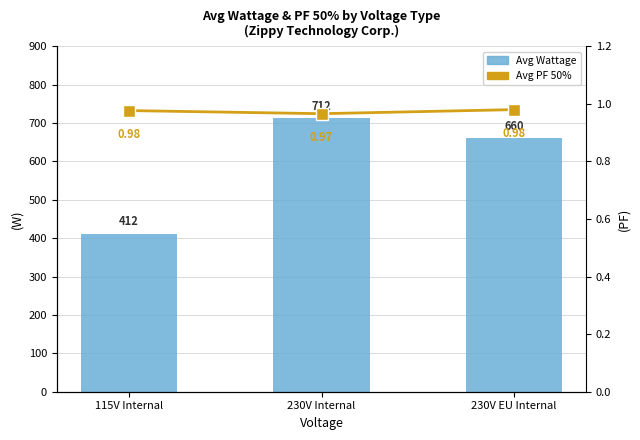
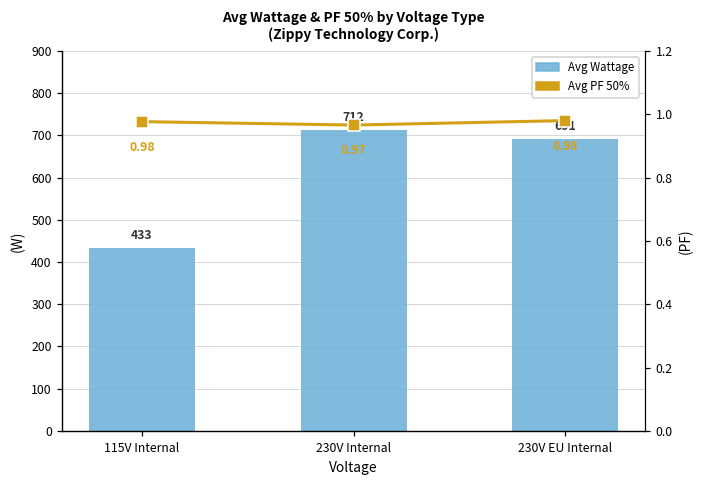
  {
    "Avg Wattage": {
-     "115V Internal": 412,
-     "230V EU Internal": 660
+     "115V Internal": 433,
+     "230V EU Internal": 691
    },
    "Avg PF 50%": {
      "115V Internal": 0.98,
      "230V Internal": 0.97
    }
  }
